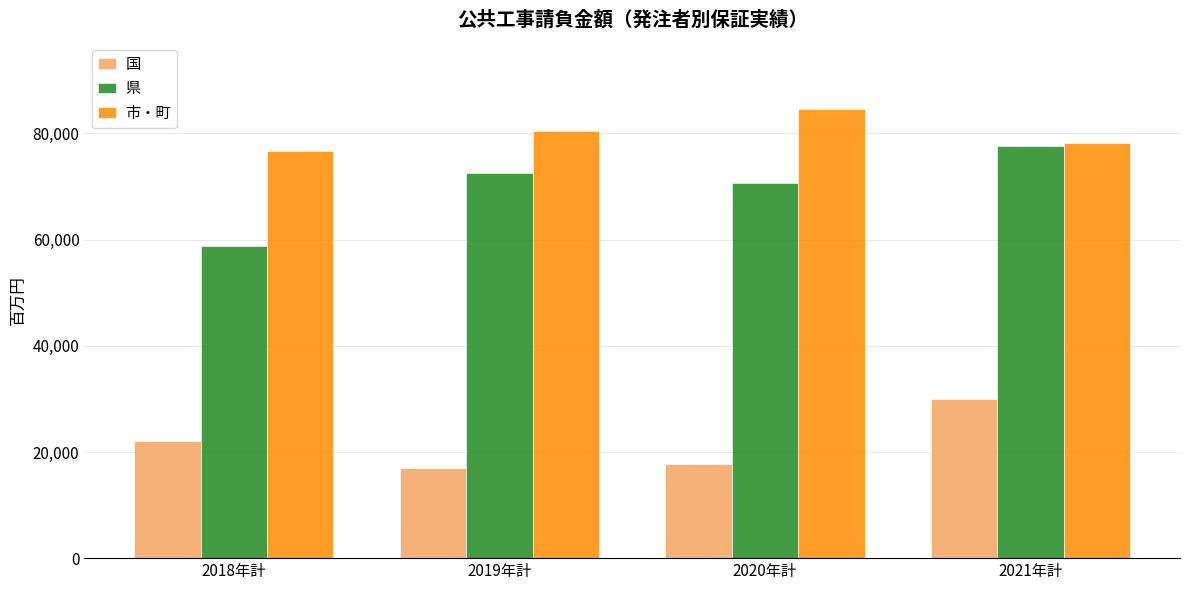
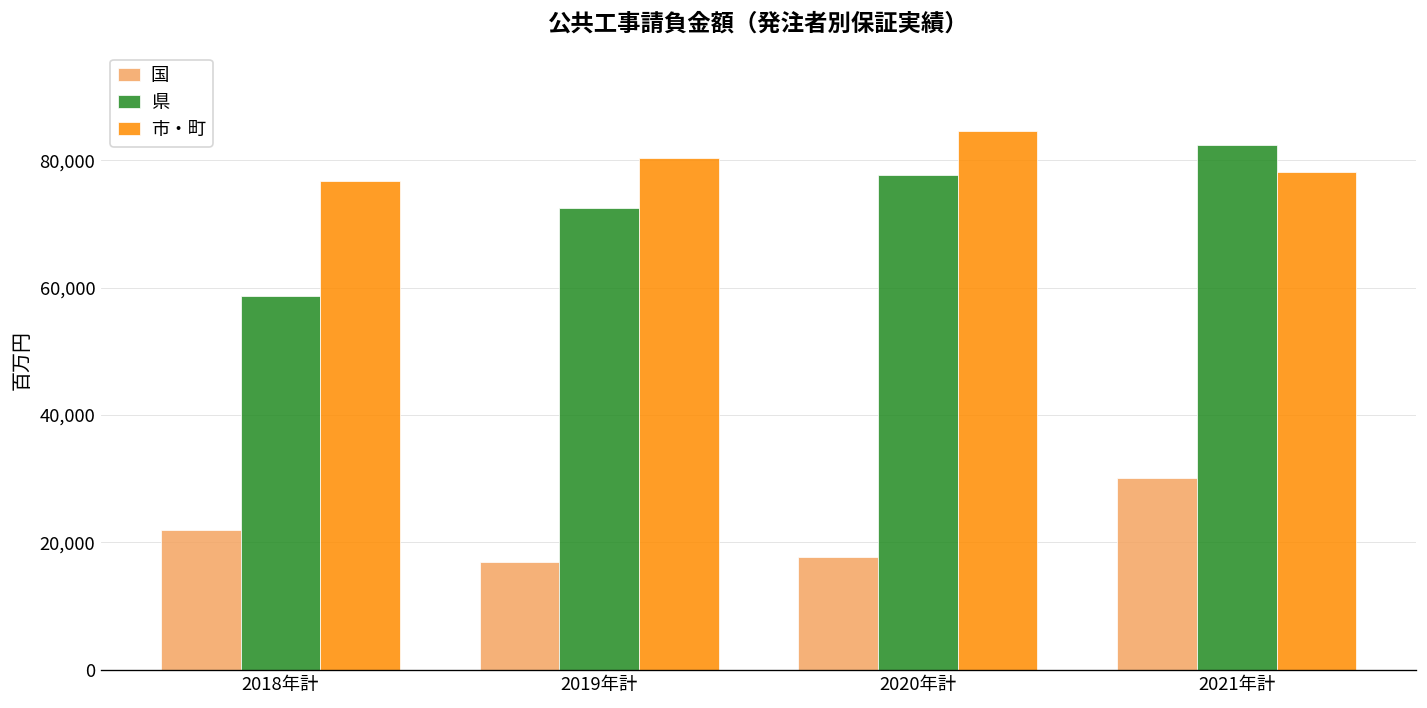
  {
    "国": {
      "2018年計": "22,000",
      "2019年計": "17,000",
      "2020年計": "18,000",
      "2021年計": "30,000"
    },
    "県": {
      "2018年計": "59,000",
      "2019年計": "73,000",
-     "2020年計": "71,000",
-     "2021年計": "78,000"
+     "2020年計": "78,000",
+     "2021年計": "82,000"
    },
    "市・町": {
      "2018年計": "77,000",
      "2019年計": "80,000",
      "2020年計": "85,000",
      "2021年計": "78,000"
    }
  }
